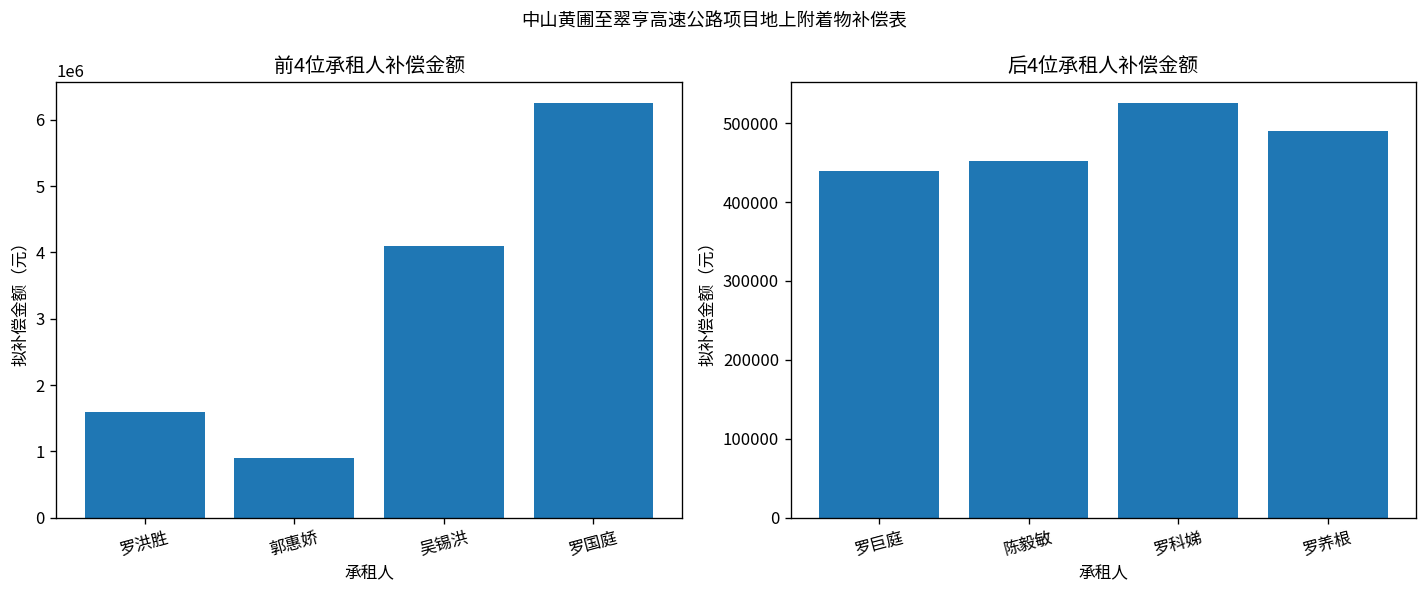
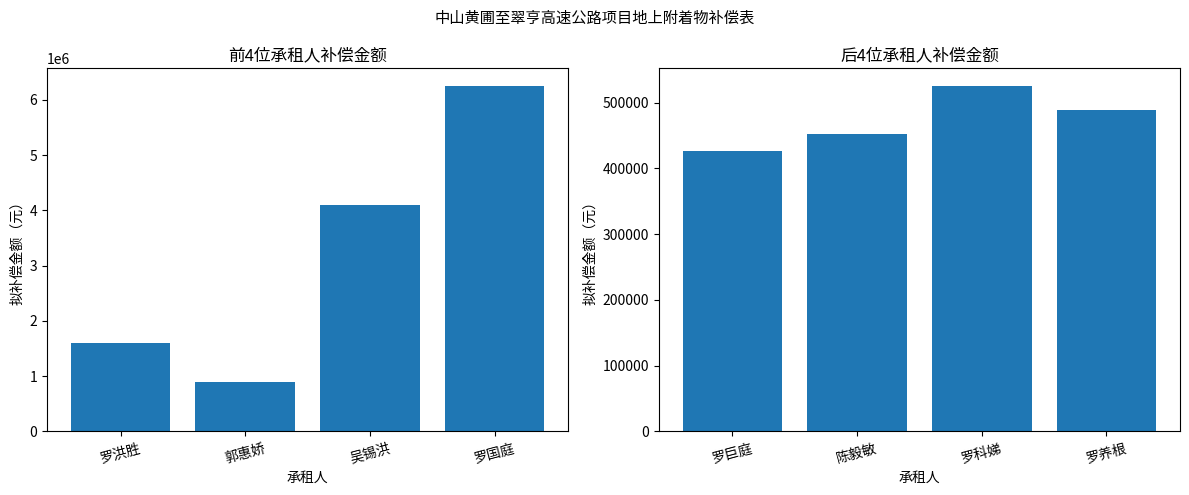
  {
    "前4位承租人补偿金额": {
      "罗洪胜": 1600000,
      "郭惠娇": 900000,
      "吴锡洪": 4100000,
      "罗国庭": 6300000
    },
    "后4位承租人补偿金额": {
-     "罗巨庭": 440000,
+     "罗巨庭": 430000,
      "陈毅敏": 450000,
      "罗科娣": 530000,
      "罗养根": 490000
    }
  }
